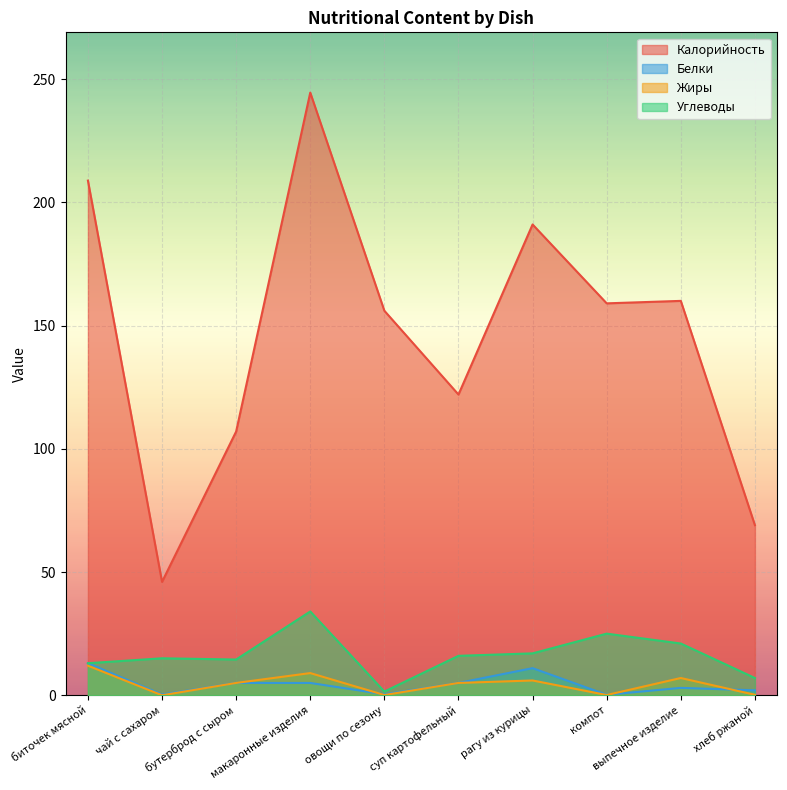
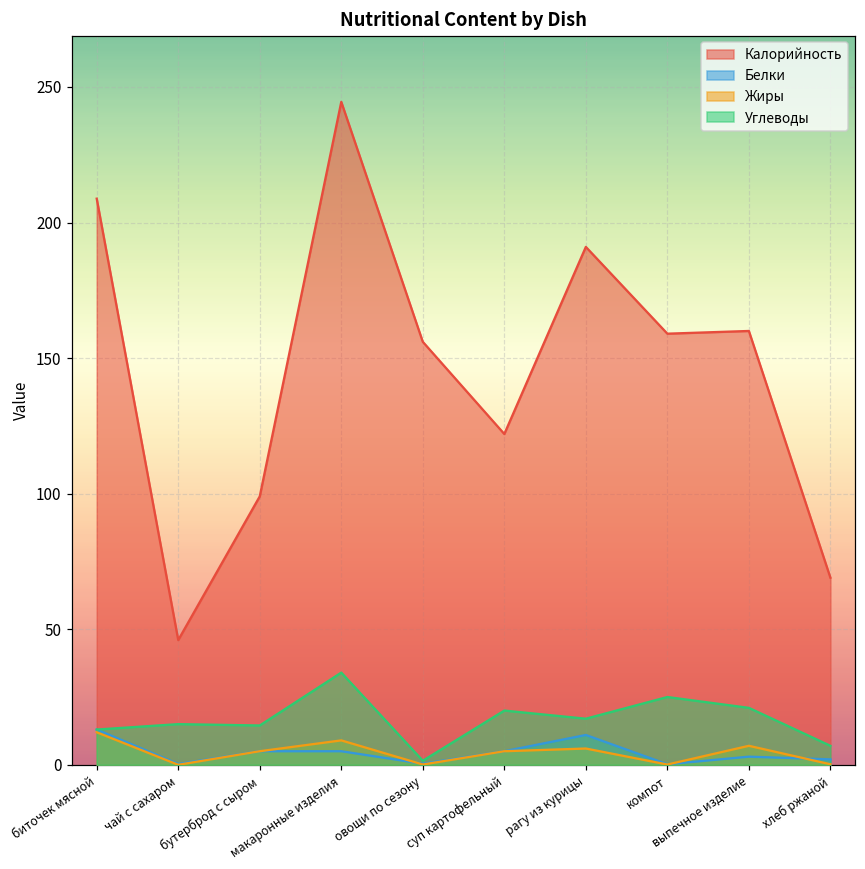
  {
    "Калорийность": {
      "биточек мясной": 209,
      "чай с сахаром": 46,
-     "бутерброд с сыром": 107,
+     "бутерброд с сыром": 99,
      "макаронные изделия": 245,
      "овощи по сезону": 156,
      "суп картофельный": 122,
      "рагу из курицы": 191,
      "компот": 159,
      "выпечное изделие": 160,
      "хлеб ржаной": 69
    },
    "Белки": {
      "макаронные изделия": 5,
      "рагу из курицы": 11,
      "выпечное изделие": 3,
      "хлеб ржаной": 2
    },
    "Жиры": {
      "макаронные изделия": 9,
      "рагу из курицы": 6,
      "выпечное изделие": 7,
      "хлеб ржаной": 0
    },
    "Углеводы": {
      "чай с сахаром": 15,
      "бутерброд с сыром": 15,
      "макаронные изделия": 34,
      "овощи по сезону": 2,
-     "суп картофельный": 16,
+     "суп картофельный": 20,
      "рагу из курицы": 17,
      "компот": 25,
      "выпечное изделие": 21,
      "хлеб ржаной": 7
    }
  }
